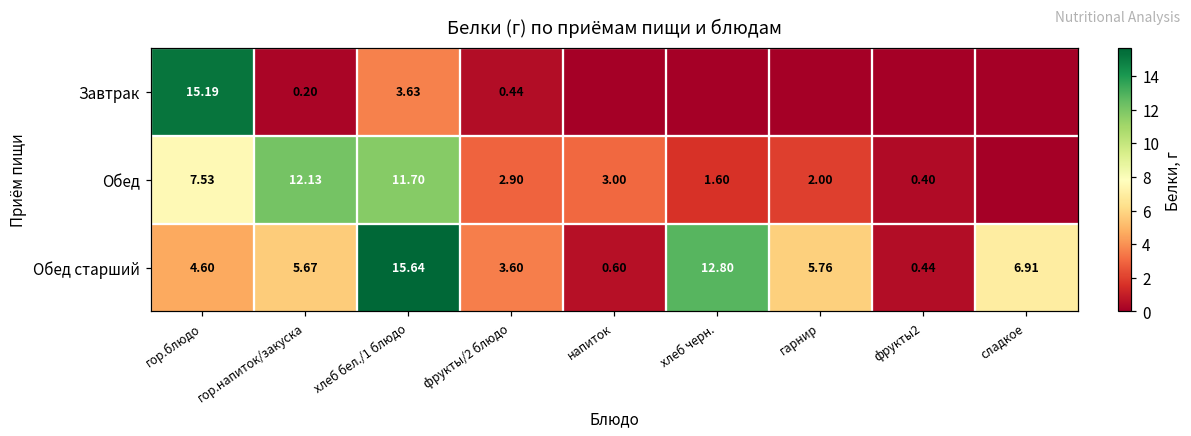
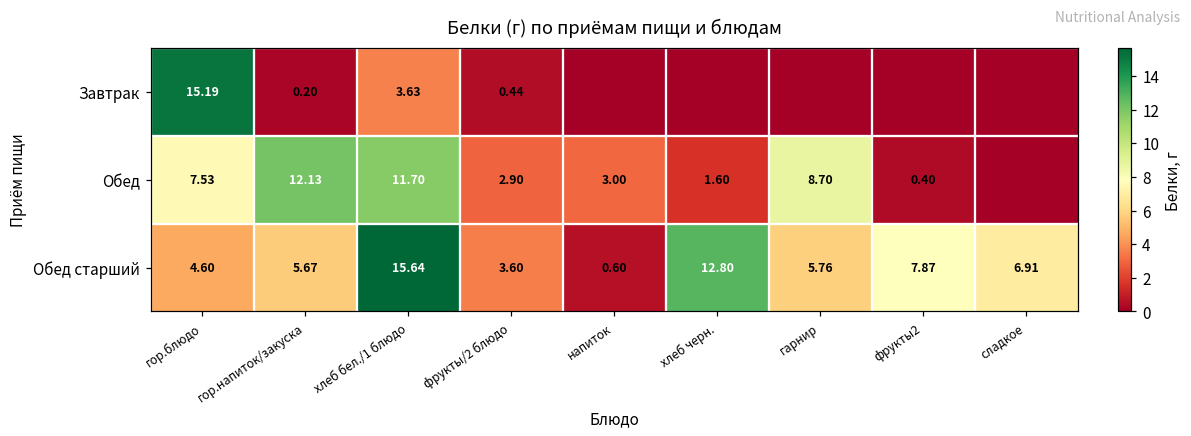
  {
    "Завтрак": {
      "гор.блюдо": 15.19,
      "гор.напиток/закуска": 0.20,
      "хлеб бел./1 блюдо": 3.63,
      "фрукты/2 блюдо": 0.44
    },
    "Обед": {
      "гор.блюдо": 7.53,
      "гор.напиток/закуска": 12.13,
      "хлеб бел./1 блюдо": 11.70,
      "фрукты/2 блюдо": 2.90,
      "напиток": 3.00,
      "хлеб черн.": 1.60,
-     "гарнир": 2.00,
+     "гарнир": 8.70,
      "фрукты2": 0.40
    },
    "Обед старший": {
      "гор.блюдо": 4.60,
      "гор.напиток/закуска": 5.67,
      "хлеб бел./1 блюдо": 15.64,
      "фрукты/2 блюдо": 3.60,
      "напиток": 0.60,
      "хлеб черн.": 12.80,
      "гарнир": 5.76,
-     "фрукты2": 0.44,
+     "фрукты2": 7.87,
      "сладкое": 6.91
    }
  }
